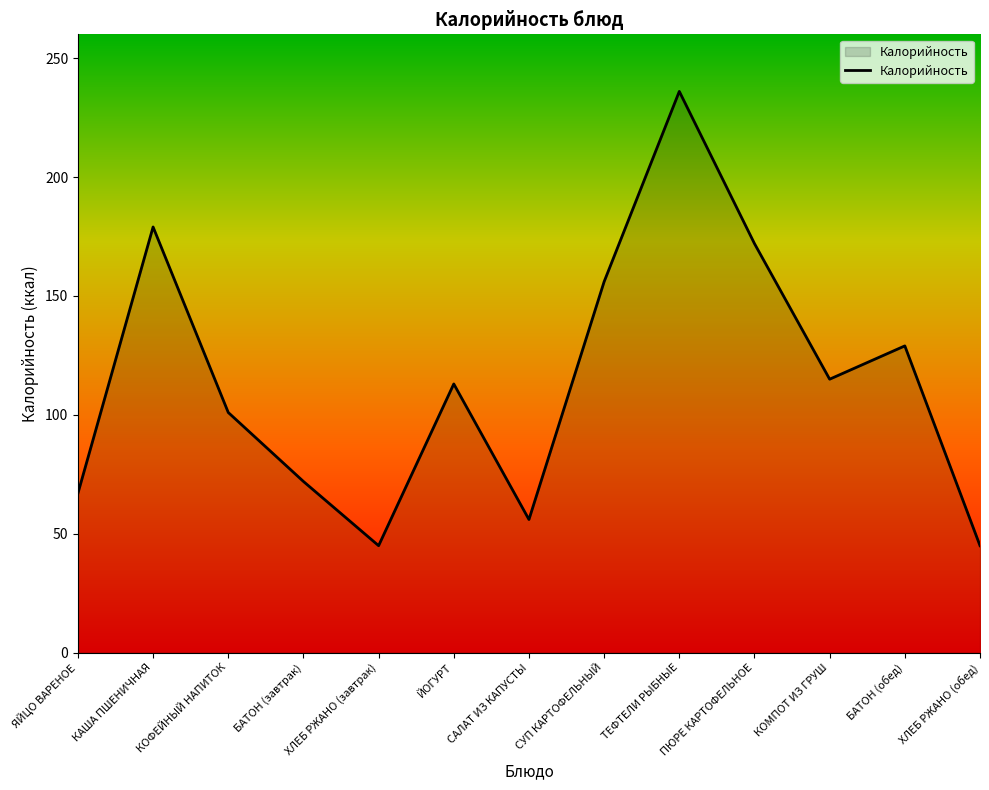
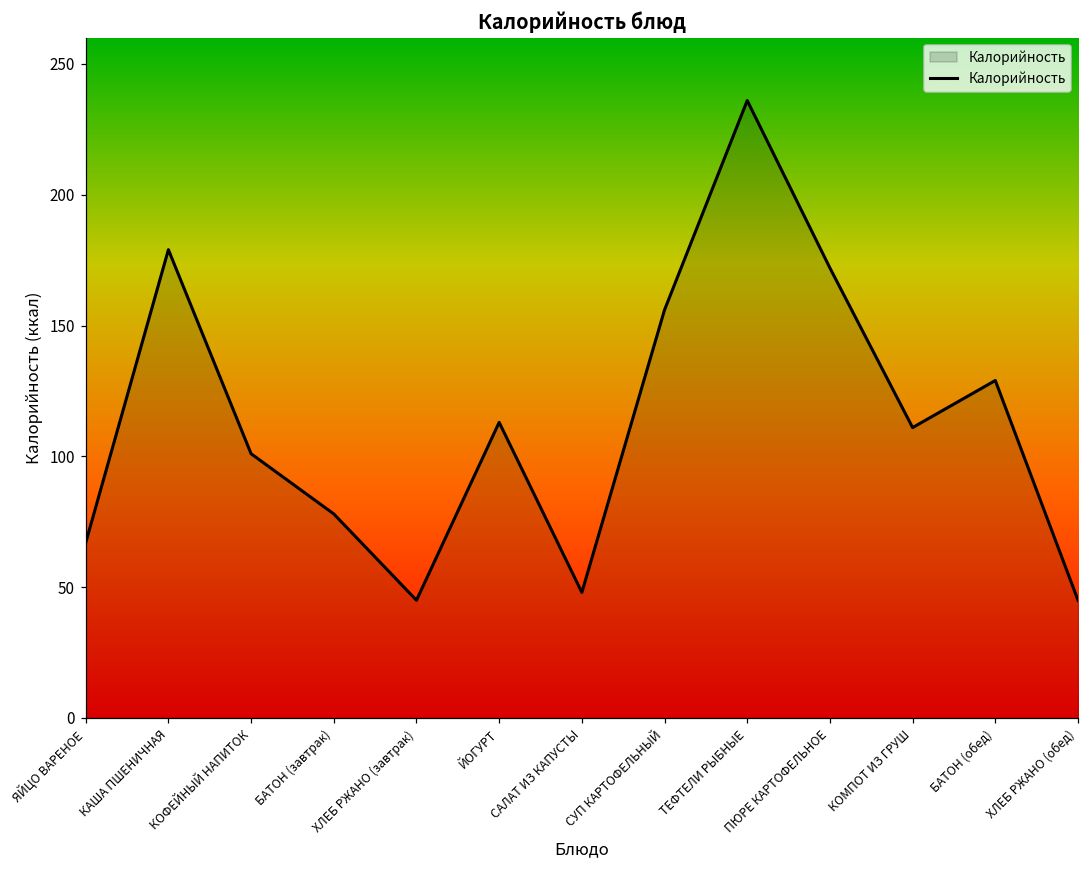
  {
    "ЯЙЦО ВАРЕНОЕ": 67,
    "КАША ПШЕНИЧНАЯ": 179,
    "КОФЕЙНЫЙ НАПИТОК": 101,
-   "БАТОН (завтрак)": 72,
+   "БАТОН (завтрак)": 78,
    "ХЛЕБ РЖАНО (завтрак)": 45,
    "ЙОГУРТ": 113,
-   "САЛАТ ИЗ КАПУСТЫ": 56,
+   "САЛАТ ИЗ КАПУСТЫ": 48,
    "СУП КАРТОФЕЛЬНЫЙ": 156,
    "ТЕФТЕЛИ РЫБНЫЕ": 236,
    "ПЮРЕ КАРТОФЕЛЬНОЕ": 172,
-   "КОМПОТ ИЗ ГРУШ": 115,
+   "КОМПОТ ИЗ ГРУШ": 111,
    "БАТОН (обед)": 129,
    "ХЛЕБ РЖАНО (обед)": 45
  }
